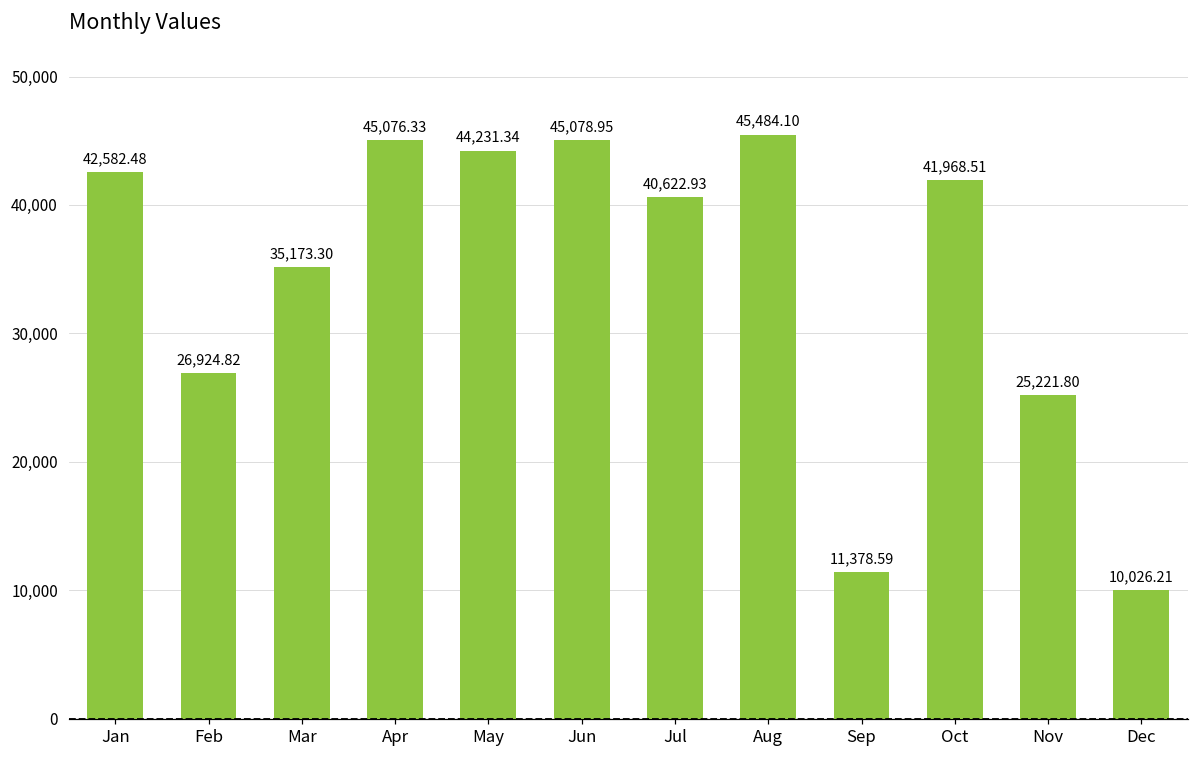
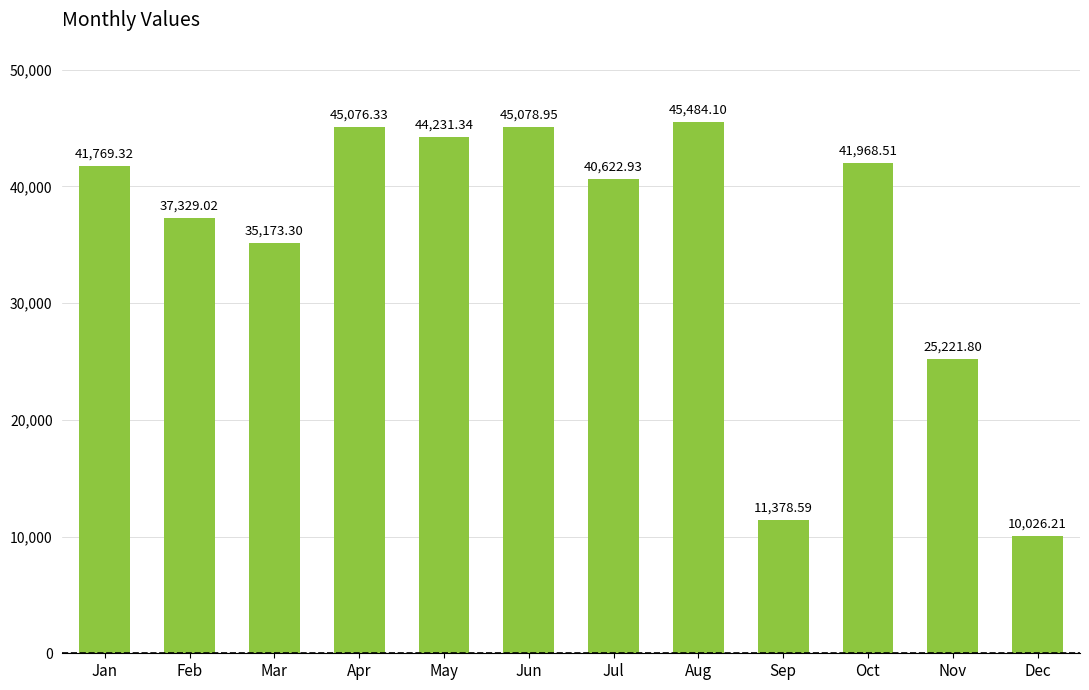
  {
-   "Jan": "42,582.48",
-   "Feb": "26,924.82",
+   "Jan": "41,769.32",
+   "Feb": "37,329.02",
    "Mar": "35,173.30",
    "Apr": "45,076.33",
    "May": "44,231.34",
    "Jun": "45,078.95",
    "Jul": "40,622.93",
    "Aug": "45,484.10",
    "Sep": "11,378.59",
    "Oct": "41,968.51",
    "Nov": "25,221.80",
    "Dec": "10,026.21"
  }
